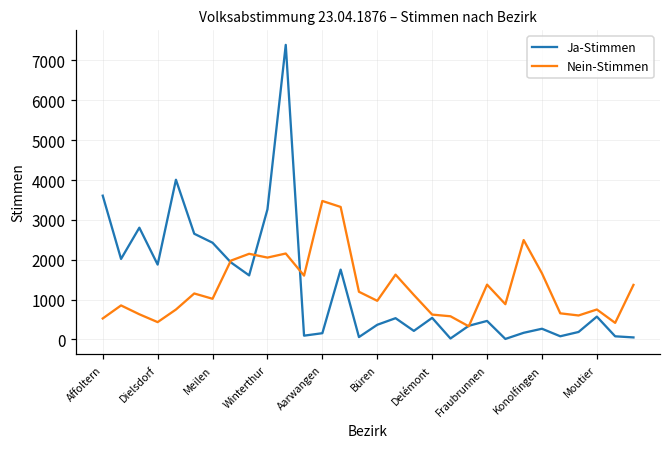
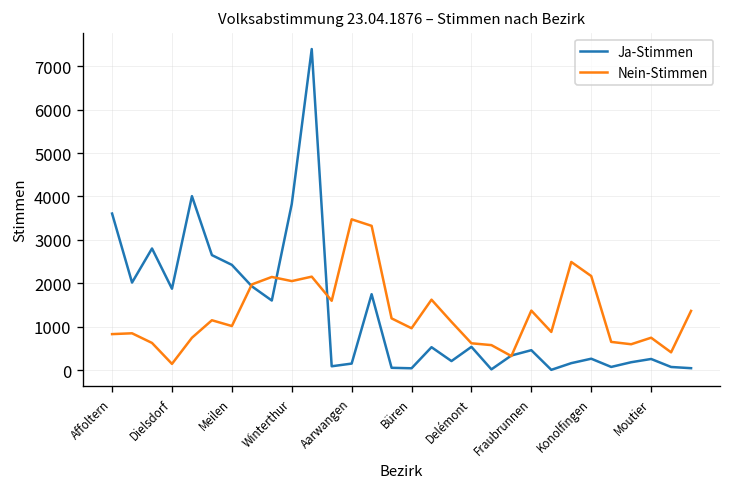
  {
    "Ja-Stimmen": {
      "Affoltern": 3600,
      "Dielsdorf": 1900,
      "Meilen": 2400,
-     "Winterthur": 3300,
+     "Winterthur": 3800,
      "Aarwangen": 200,
-     "Büren": 400,
+     "Büren": 0,
      "Delémont": 500,
      "Fraubrunnen": 500,
      "Konolfingen": 300,
-     "Moutier": 600
+     "Moutier": 300
    },
    "Nein-Stimmen": {
-     "Affoltern": 500,
-     "Dielsdorf": 400,
+     "Affoltern": 800,
+     "Dielsdorf": 100,
      "Meilen": 1000,
      "Winterthur": 2100,
      "Aarwangen": 3500,
      "Büren": 1000,
      "Delémont": 600,
      "Fraubrunnen": 1400,
-     "Konolfingen": 1700,
+     "Konolfingen": 2200,
      "Moutier": 800
    }
  }
